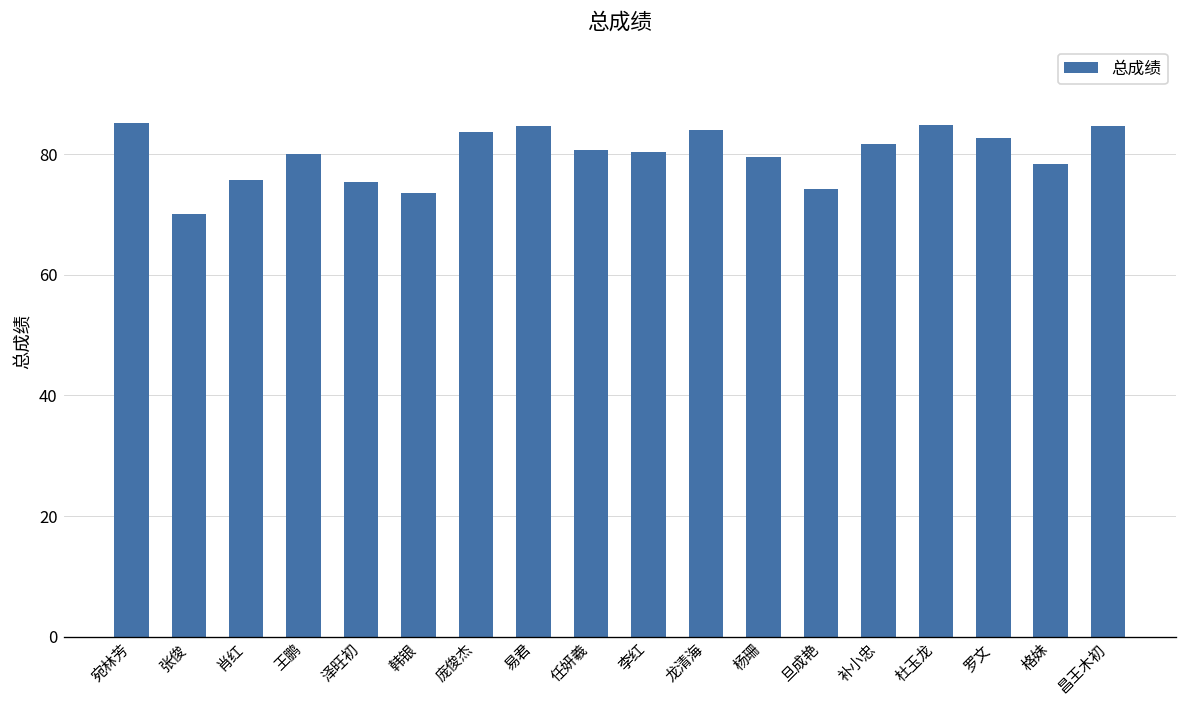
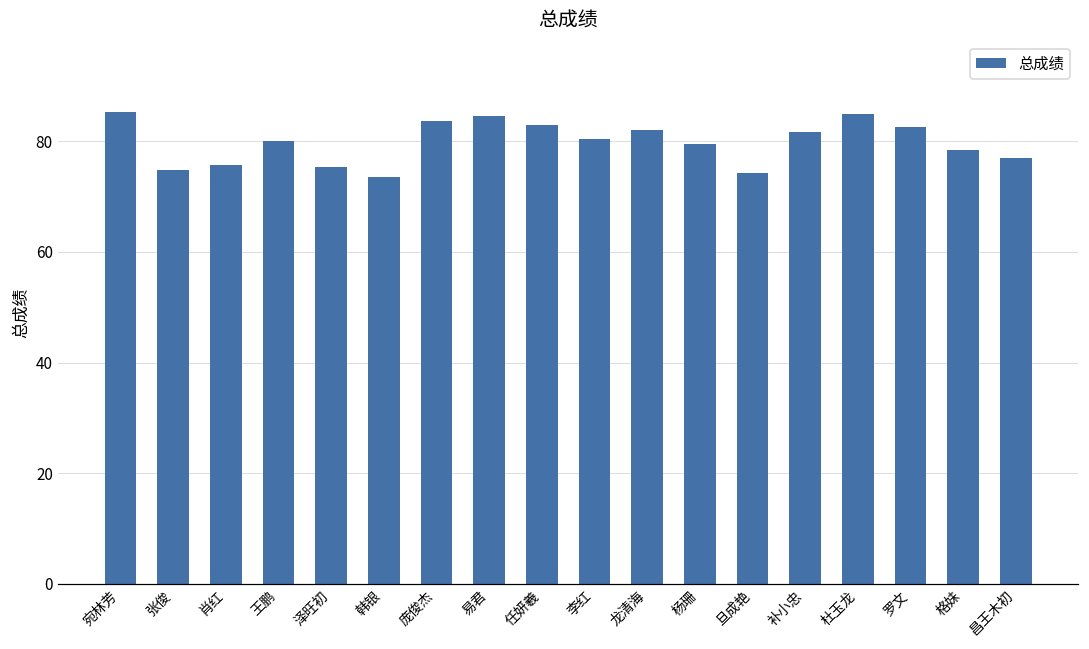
  {
    "宛林芳": 85,
-   "张俊": 70,
+   "张俊": 75,
    "肖红": 76,
    "王鹏": 80,
    "泽旺初": 75,
    "韩银": 74,
    "庞俊杰": 84,
    "易君": 85,
-   "任妍羲": 81,
+   "任妍羲": 83,
    "李红": 80,
-   "龙清海": 84,
+   "龙清海": 82,
    "杨珊": 79,
    "旦成艳": 74,
    "补小忠": 82,
    "杜玉龙": 85,
    "罗文": 83,
    "格妹": 78,
-   "昌王木初": 85
+   "昌王木初": 77
  }
